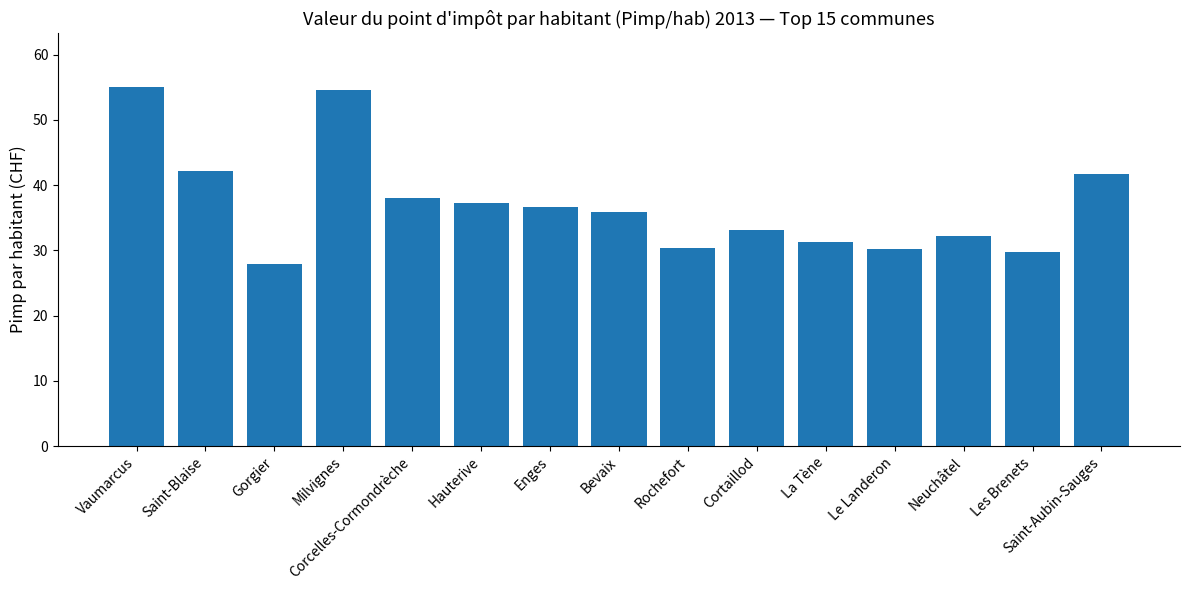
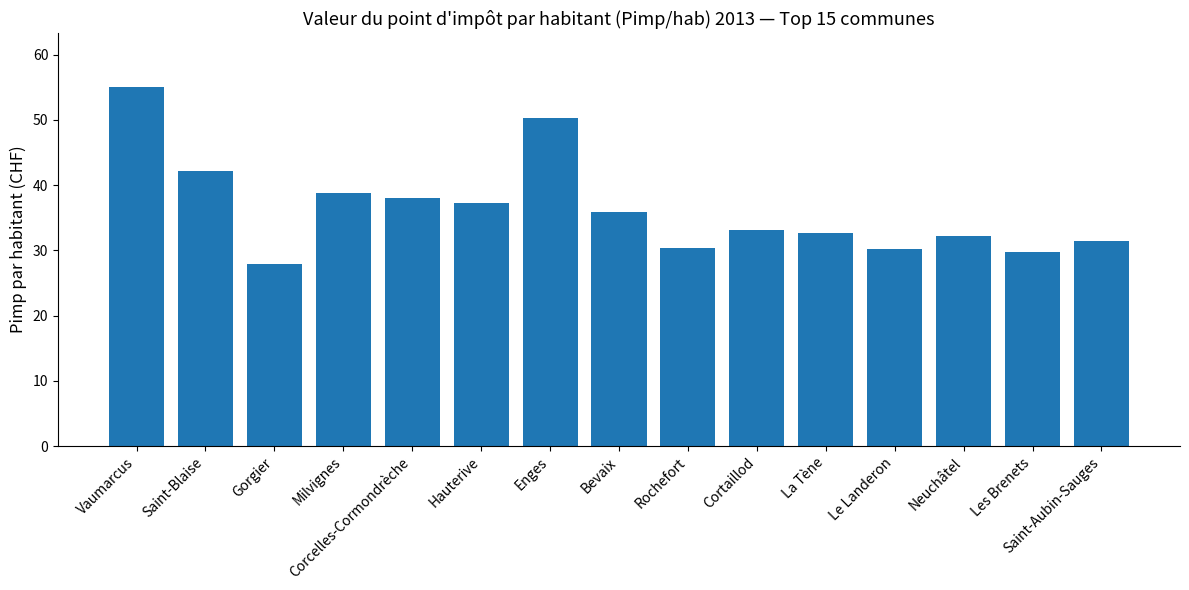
  {
    "Vaumarcus": 55,
    "Saint-Blaise": 42,
    "Gorgier": 28,
-   "Milvignes": 55,
+   "Milvignes": 39,
    "Corcelles-Cormondrèche": 38,
    "Hauterive": 37,
-   "Enges": 37,
+   "Enges": 50,
    "Bevaix": 36,
    "Rochefort": 30,
    "Cortaillod": 33,
-   "La Tène": 31,
+   "La Tène": 33,
    "Le Landeron": 30,
    "Neuchâtel": 32,
    "Les Brenets": 30,
-   "Saint-Aubin-Sauges": 42
+   "Saint-Aubin-Sauges": 31
  }
